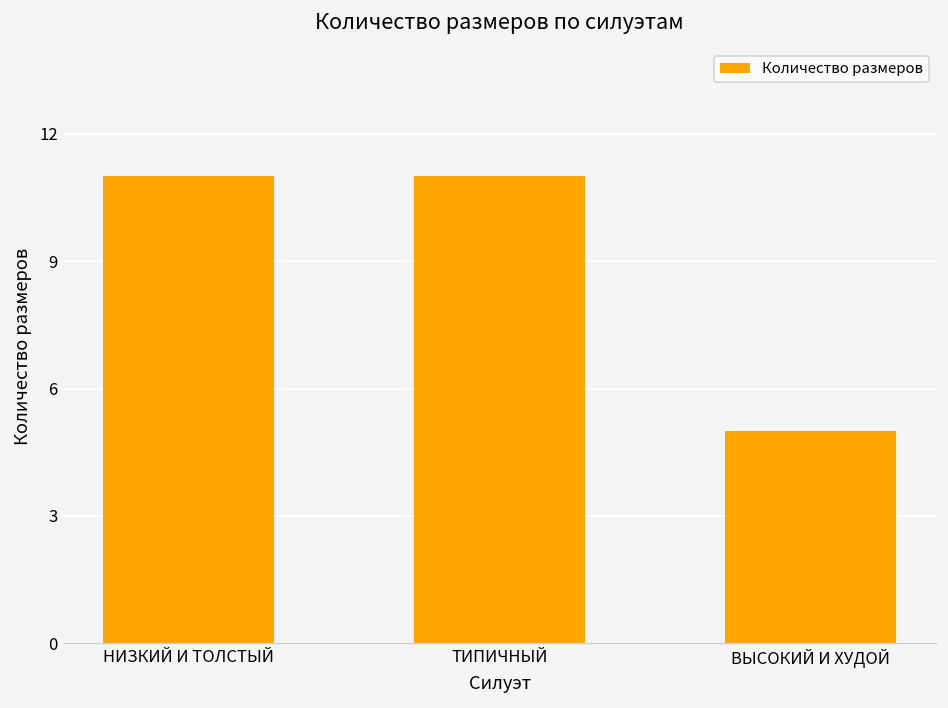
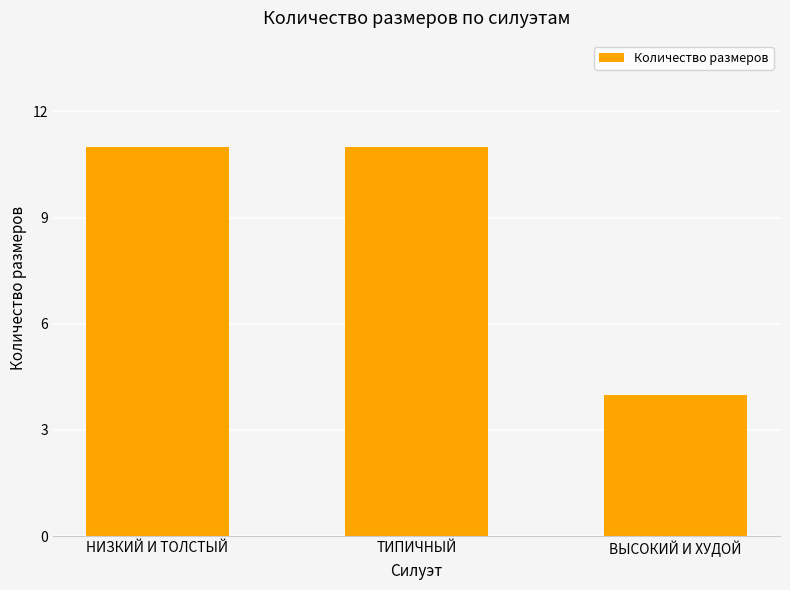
  {
    "НИЗКИЙ И ТОЛСТЫЙ": 11,
    "ТИПИЧНЫЙ": 11,
-   "ВЫСОКИЙ И ХУДОЙ": 5
+   "ВЫСОКИЙ И ХУДОЙ": 4
  }
